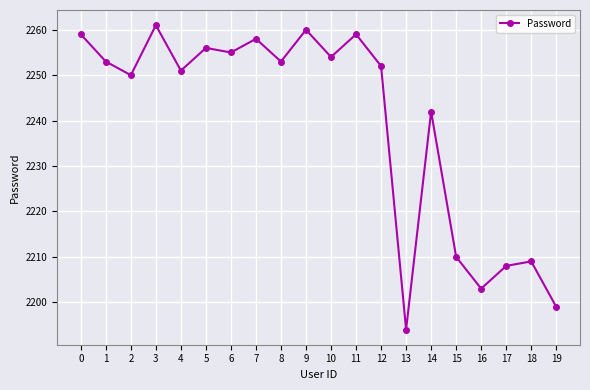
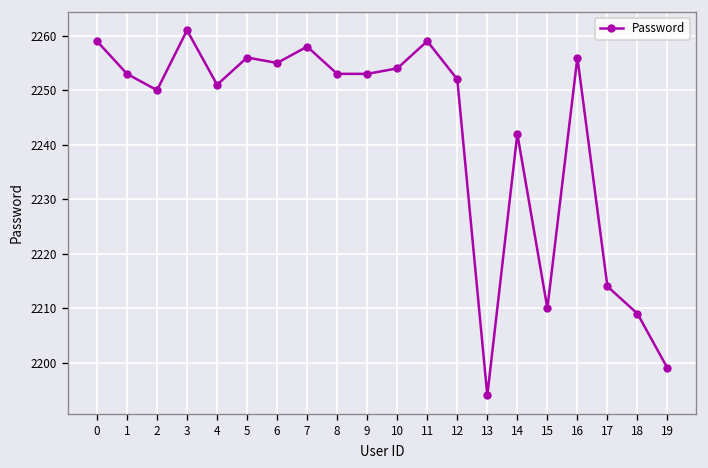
  {
    "0": 2259,
    "1": 2253,
    "2": 2250,
    "3": 2261,
    "4": 2251,
    "5": 2256,
    "6": 2255,
    "7": 2258,
    "8": 2253,
-   "9": 2260,
+   "9": 2253,
    "10": 2254,
    "11": 2259,
    "12": 2252,
    "13": 2194,
    "14": 2242,
    "15": 2210,
-   "16": 2203,
-   "17": 2208,
+   "16": 2256,
+   "17": 2214,
    "18": 2209,
    "19": 2199
  }
